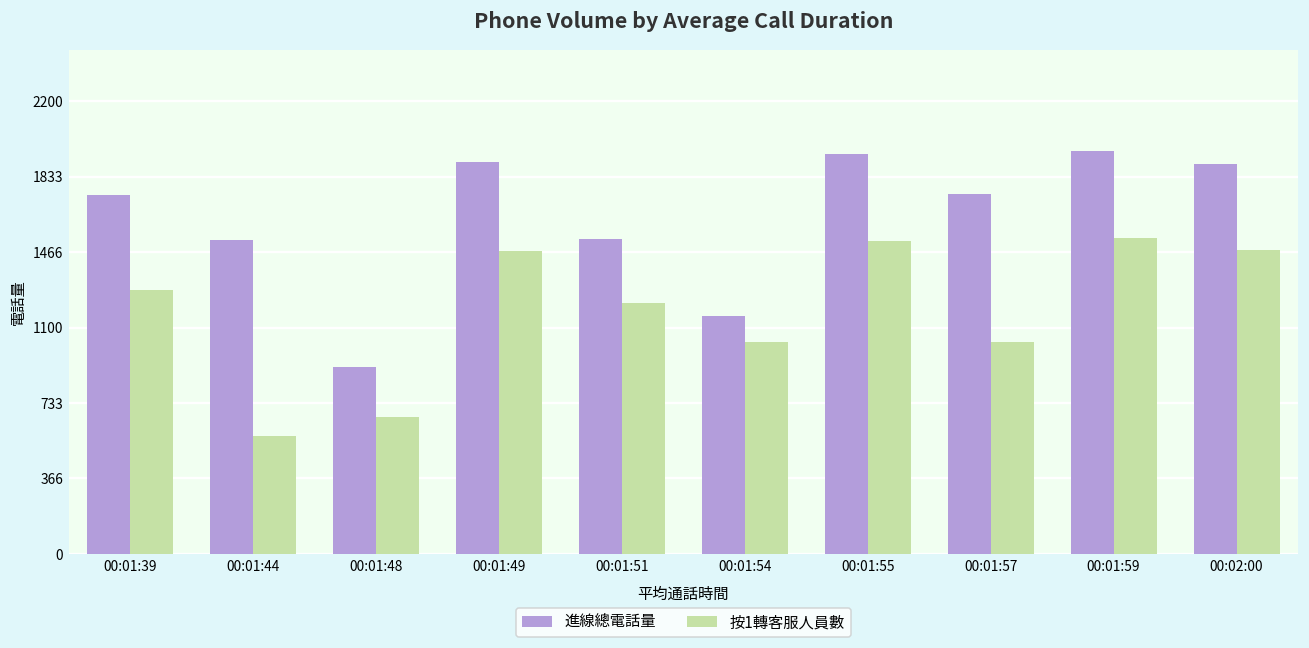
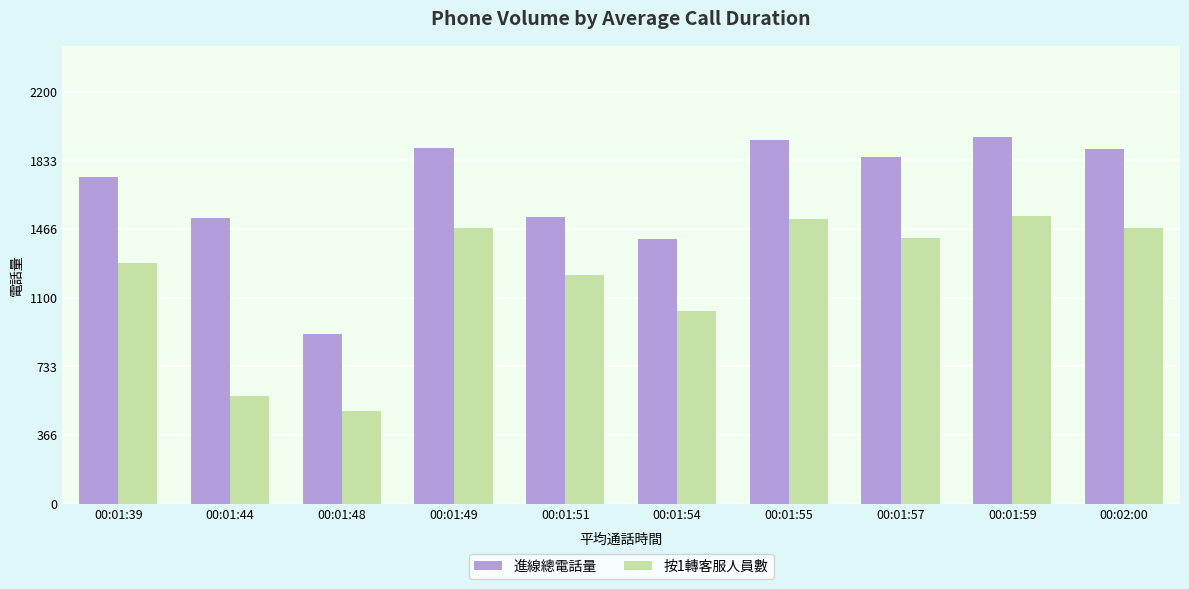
  {
    "進線總電話量": {
      "00:01:39": 1750,
      "00:01:44": 1520,
      "00:01:48": 910,
      "00:01:49": 1900,
      "00:01:51": 1530,
-     "00:01:54": 1150,
+     "00:01:54": 1410,
      "00:01:55": 1940,
-     "00:01:57": 1750,
+     "00:01:57": 1850,
      "00:01:59": 1960,
      "00:02:00": 1900
    },
    "按1轉客服人員數": {
      "00:01:39": 1280,
      "00:01:44": 570,
-     "00:01:48": 670,
+     "00:01:48": 500,
      "00:01:49": 1470,
      "00:01:51": 1220,
      "00:01:54": 1030,
      "00:01:55": 1520,
-     "00:01:57": 1030,
+     "00:01:57": 1420,
      "00:01:59": 1540,
      "00:02:00": 1480
    }
  }
